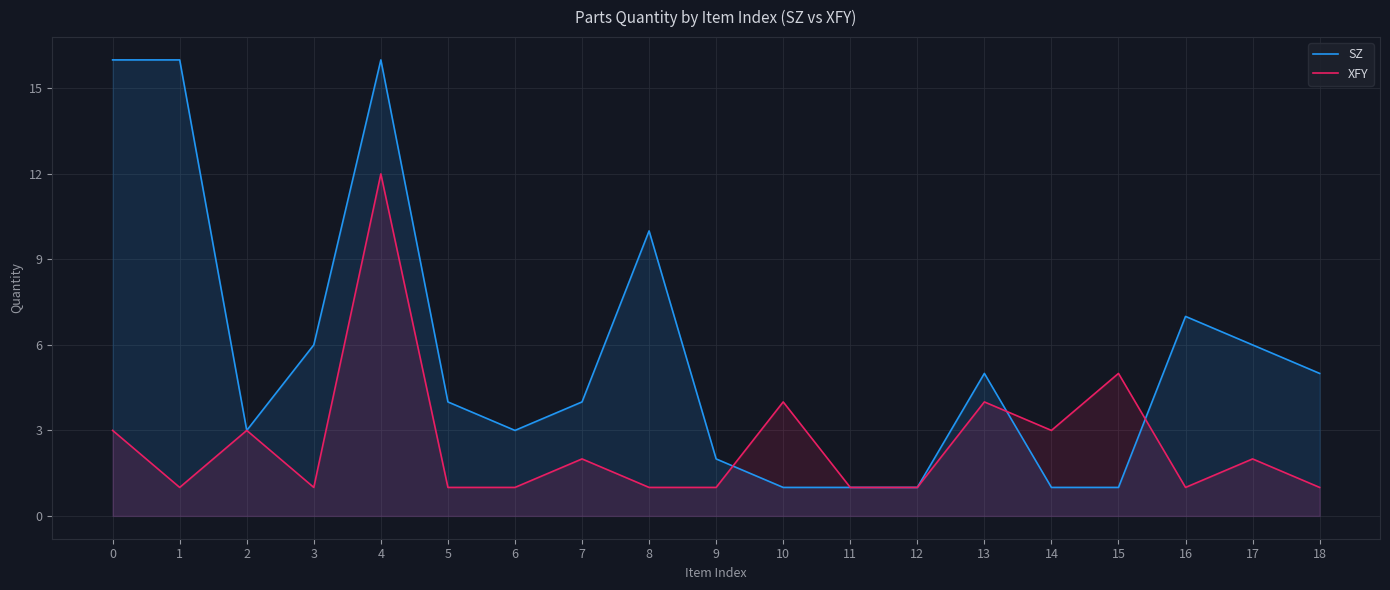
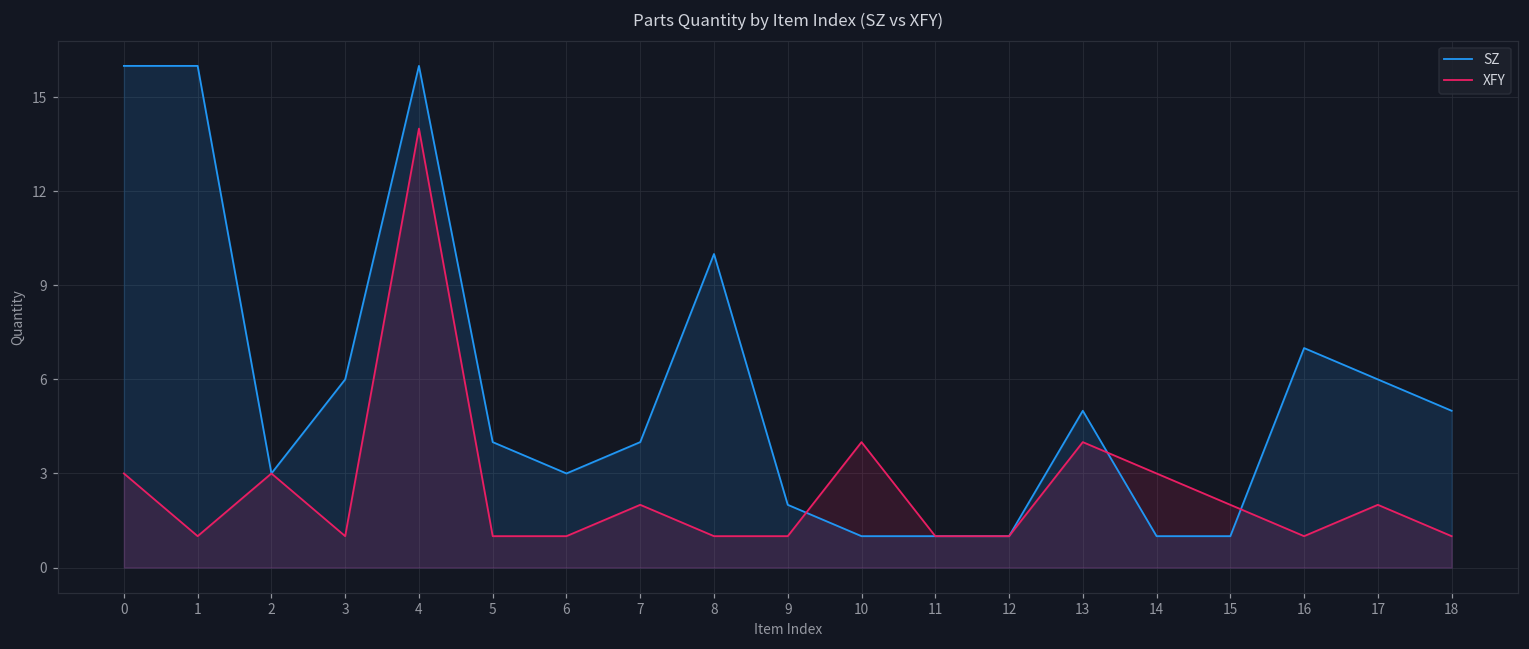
  {
    "SZ": {
      "0": 16,
      "1": 16,
      "3": 6,
      "4": 16,
      "5": 4,
      "6": 3,
      "7": 4,
      "8": 10,
      "9": 2,
      "10": 1,
      "13": 5,
      "14": 1,
      "15": 1,
      "16": 7,
      "17": 6,
      "18": 5
    },
    "XFY": {
      "0": 3,
      "1": 1,
      "3": 1,
-     "4": 12,
+     "4": 14,
      "5": 1,
      "6": 1,
      "7": 2,
      "8": 1,
      "9": 1,
      "10": 4,
      "13": 4,
      "14": 3,
-     "15": 5,
+     "15": 2,
      "16": 1,
      "17": 2,
      "18": 1
    }
  }
